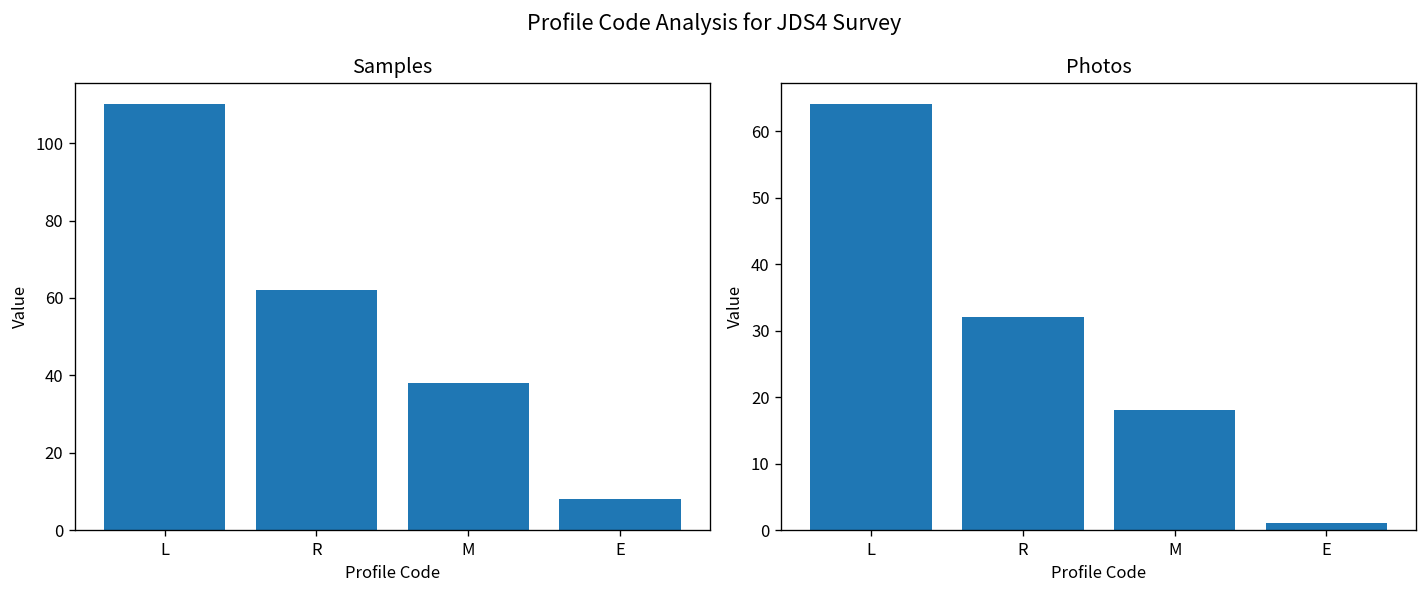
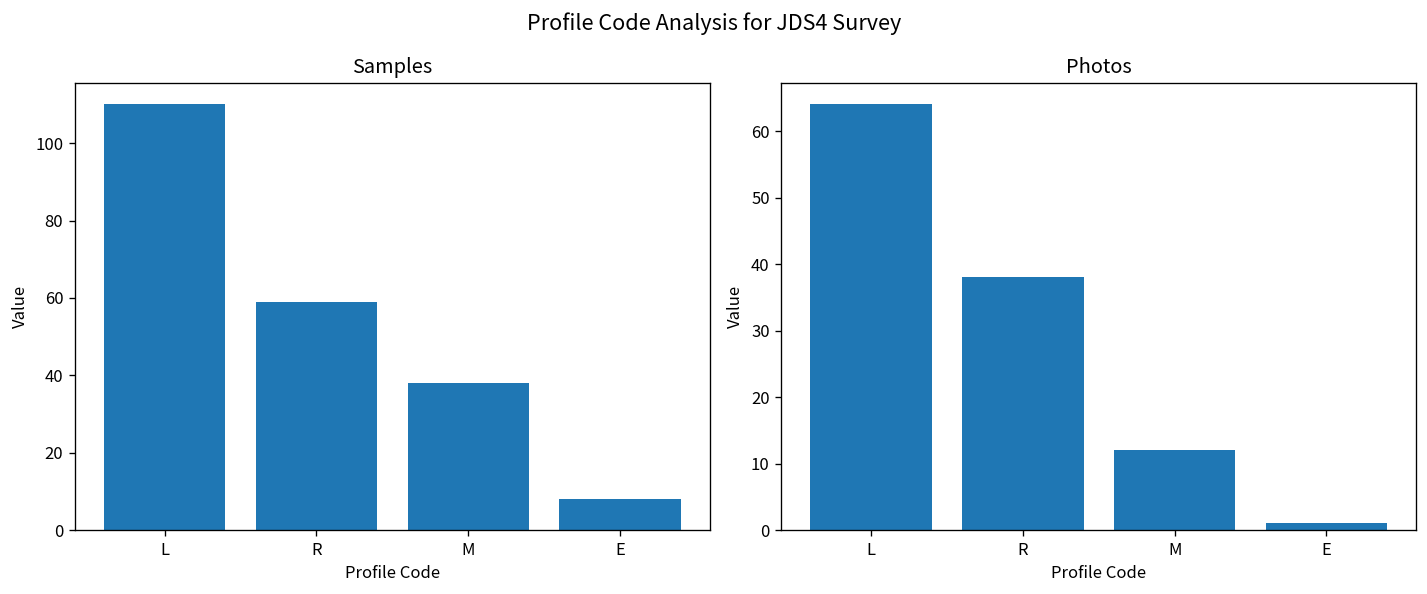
  {
    "Samples": {
      "L": 110,
-     "R": 62,
+     "R": 59,
      "M": 38,
      "E": 8
    },
    "Photos": {
      "L": 64,
-     "R": 32,
-     "M": 18,
+     "R": 38,
+     "M": 12,
      "E": 1
    }
  }
